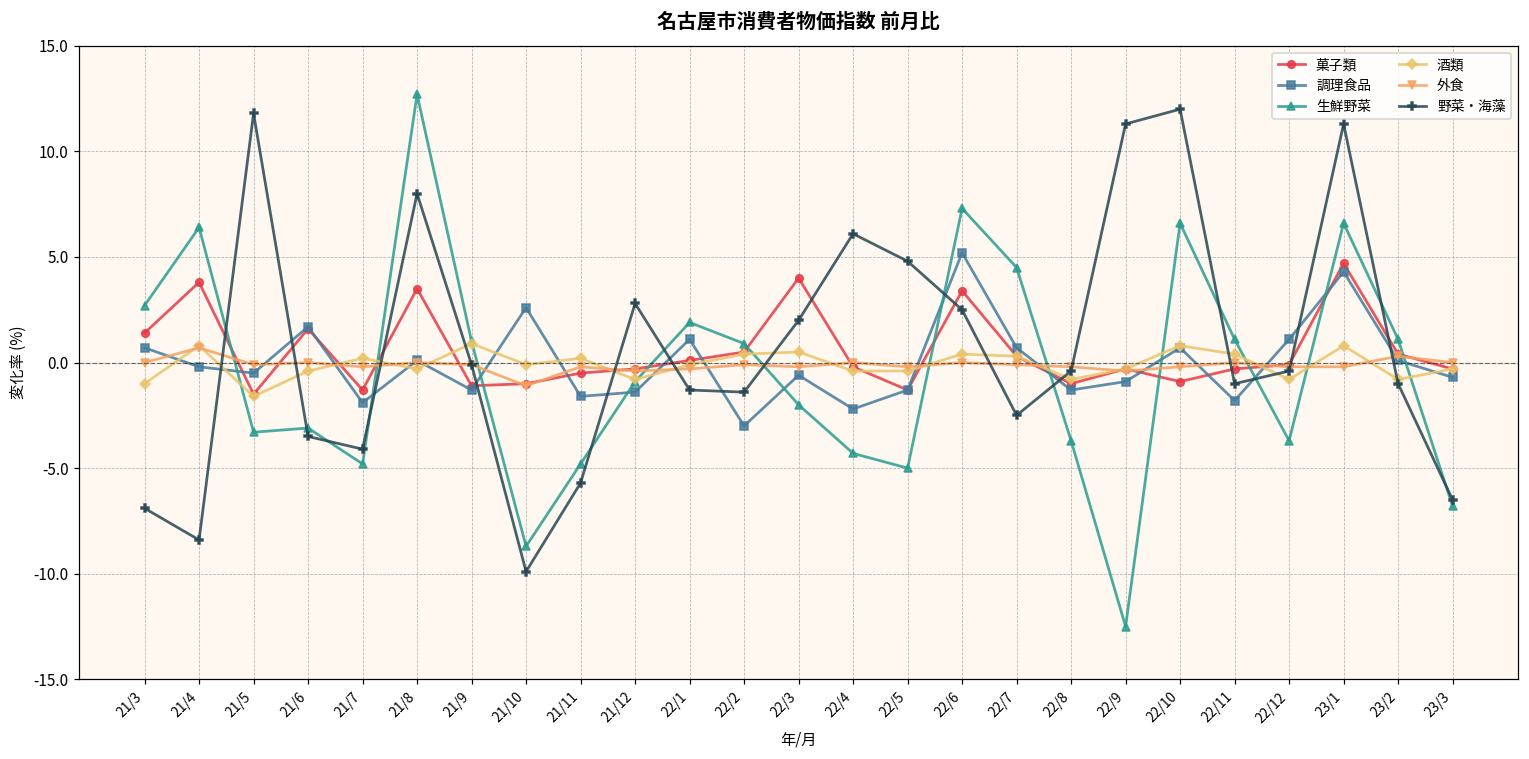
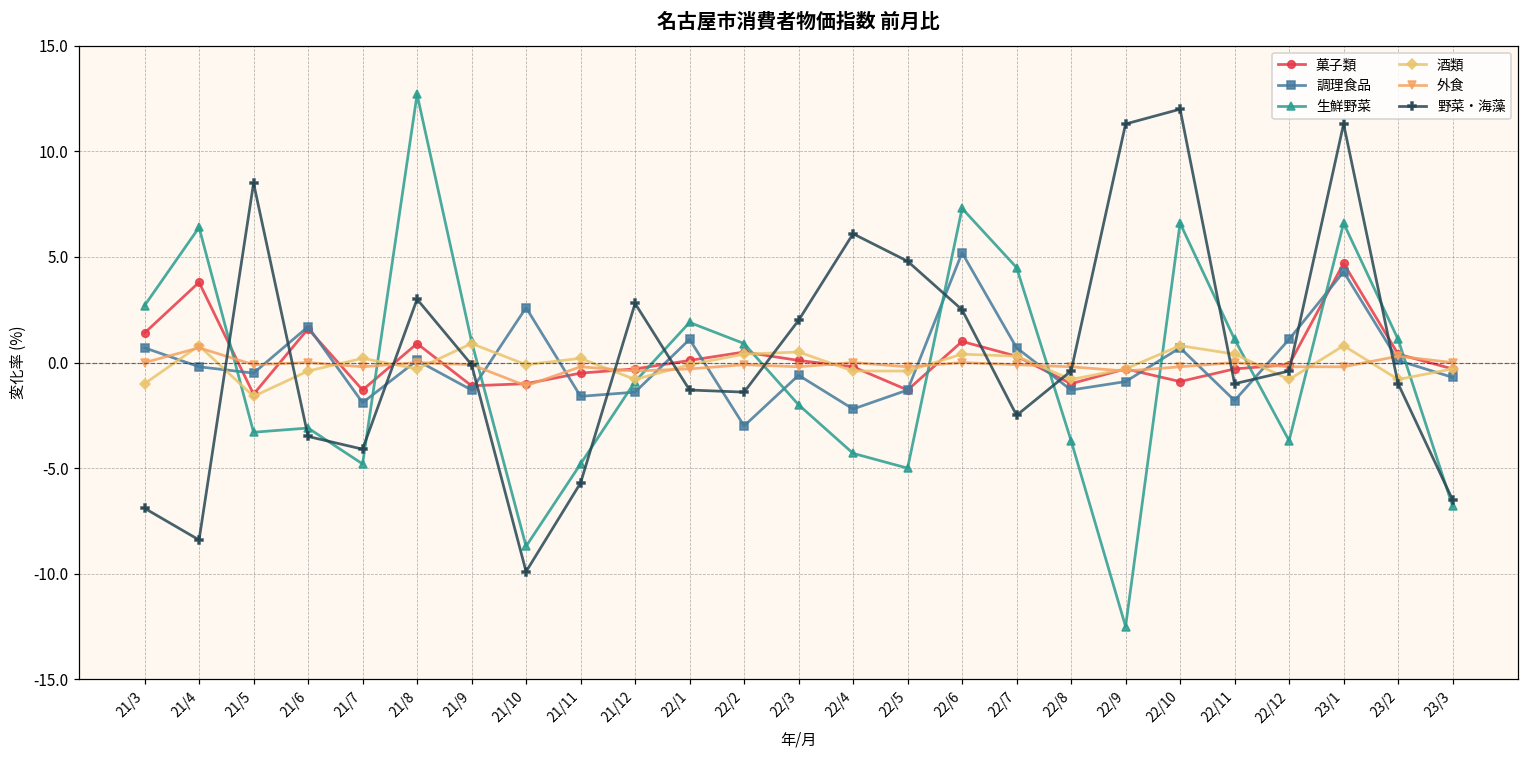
  {
    "菓子類": {
      "21/3": 1.4,
      "21/4": 3.8,
      "21/7": -1.3,
-     "21/8": 3.5,
+     "21/8": 0.9,
      "21/9": -1.1,
      "21/11": -0.5,
      "22/1": 0.1,
-     "22/3": 4.0,
+     "22/3": 0.1,
      "22/4": -0.2,
-     "22/6": 3.4,
+     "22/6": 1.0,
      "22/8": -1.0,
      "22/10": -0.9,
      "22/11": -0.3,
      "23/1": 4.7
    },
    "野菜・海藻": {
      "21/3": -6.9,
      "21/4": -8.4,
-     "21/5": 11.8,
+     "21/5": 8.5,
      "21/6": -3.5,
      "21/7": -4.1,
-     "21/8": 8,
+     "21/8": 3,
      "21/10": -9.9,
      "21/11": -5.7,
      "21/12": 2.8,
      "22/1": -1.3,
      "22/2": -1.4,
      "22/3": 2.0,
      "22/4": 6.1,
      "22/5": 4.8,
      "22/6": 2.5,
      "22/7": -2.5,
      "22/8": -0.4,
      "22/9": 11.3,
      "22/10": 12.0,
      "22/11": -1.0,
      "22/12": -0.4,
      "23/1": 11.3,
      "23/2": -1.0,
      "23/3": -6.5
    }
  }
